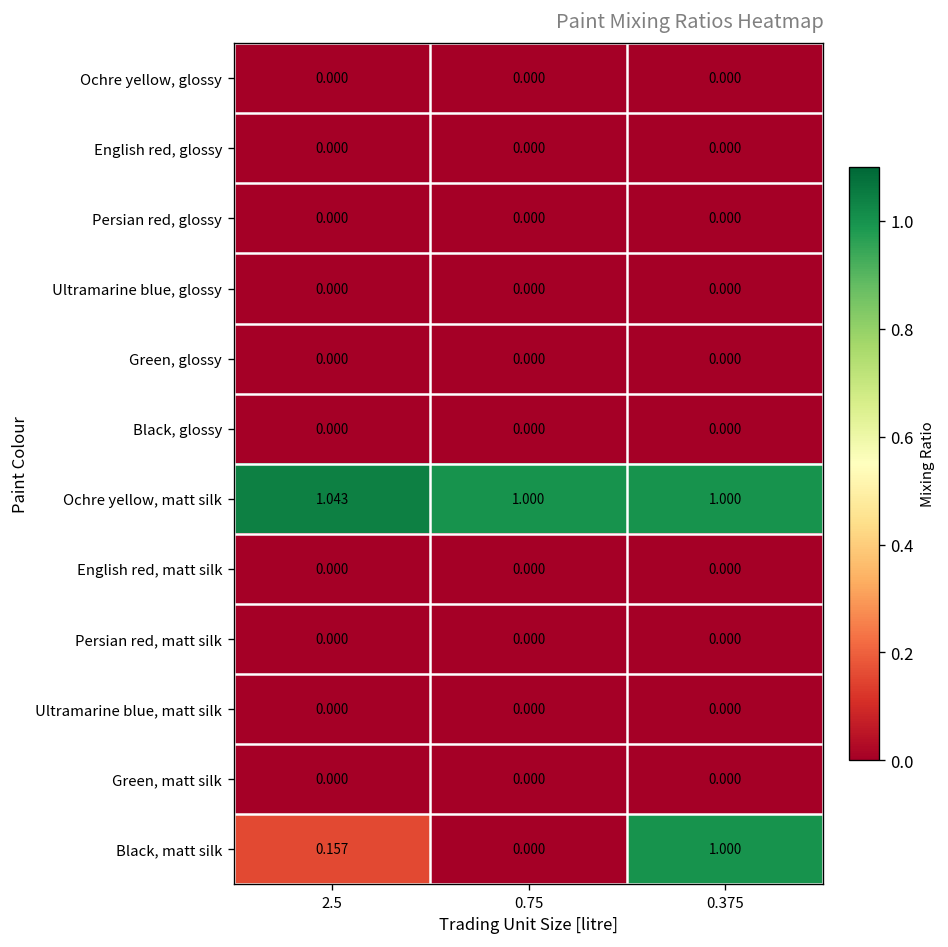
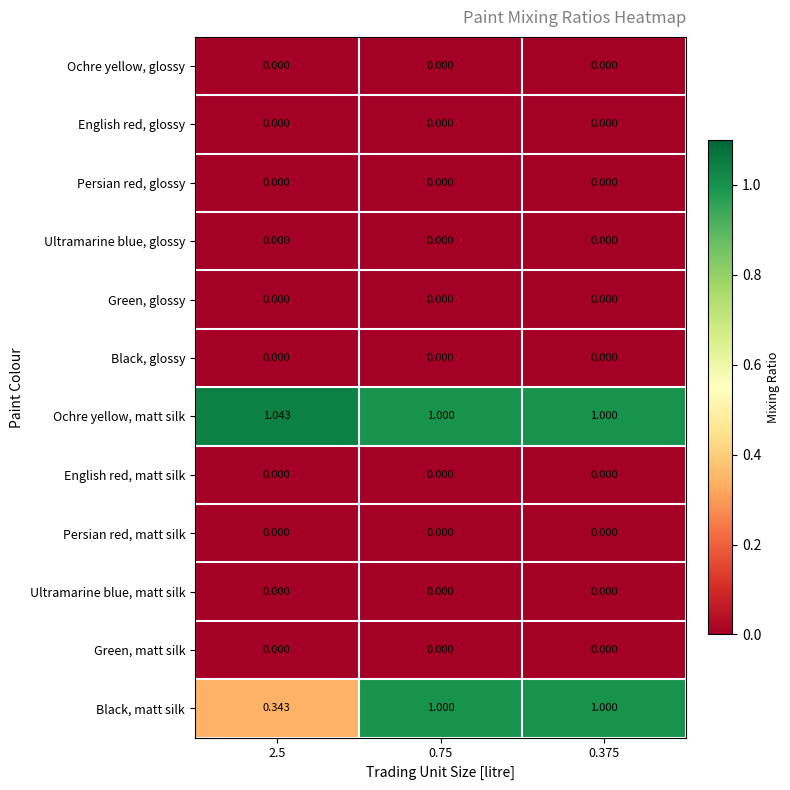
  {
    "Ochre yellow, glossy": {
      "2.5": 0.000,
      "0.75": 0.000,
      "0.375": 0.000
    },
    "English red, glossy": {
      "2.5": 0.000,
      "0.75": 0.000,
      "0.375": 0.000
    },
    "Persian red, glossy": {
      "2.5": 0.000,
      "0.75": 0.000,
      "0.375": 0.000
    },
    "Ultramarine blue, glossy": {
      "2.5": 0.000,
      "0.75": 0.000,
      "0.375": 0.000
    },
    "Green, glossy": {
      "2.5": 0.000,
      "0.75": 0.000,
      "0.375": 0.000
    },
    "Black, glossy": {
      "2.5": 0.000,
      "0.75": 0.000,
      "0.375": 0.000
    },
    "Ochre yellow, matt silk": {
      "2.5": 1.043,
      "0.75": 1.000,
      "0.375": 1.000
    },
    "English red, matt silk": {
      "2.5": 0.000,
      "0.75": 0.000,
      "0.375": 0.000
    },
    "Persian red, matt silk": {
      "2.5": 0.000,
      "0.75": 0.000,
      "0.375": 0.000
    },
    "Ultramarine blue, matt silk": {
      "2.5": 0.000,
      "0.75": 0.000,
      "0.375": 0.000
    },
    "Green, matt silk": {
      "2.5": 0.000,
      "0.75": 0.000,
      "0.375": 0.000
    },
    "Black, matt silk": {
-     "2.5": 0.157,
-     "0.75": 0.000,
+     "2.5": 0.343,
+     "0.75": 1.000,
      "0.375": 1.000
    }
  }
